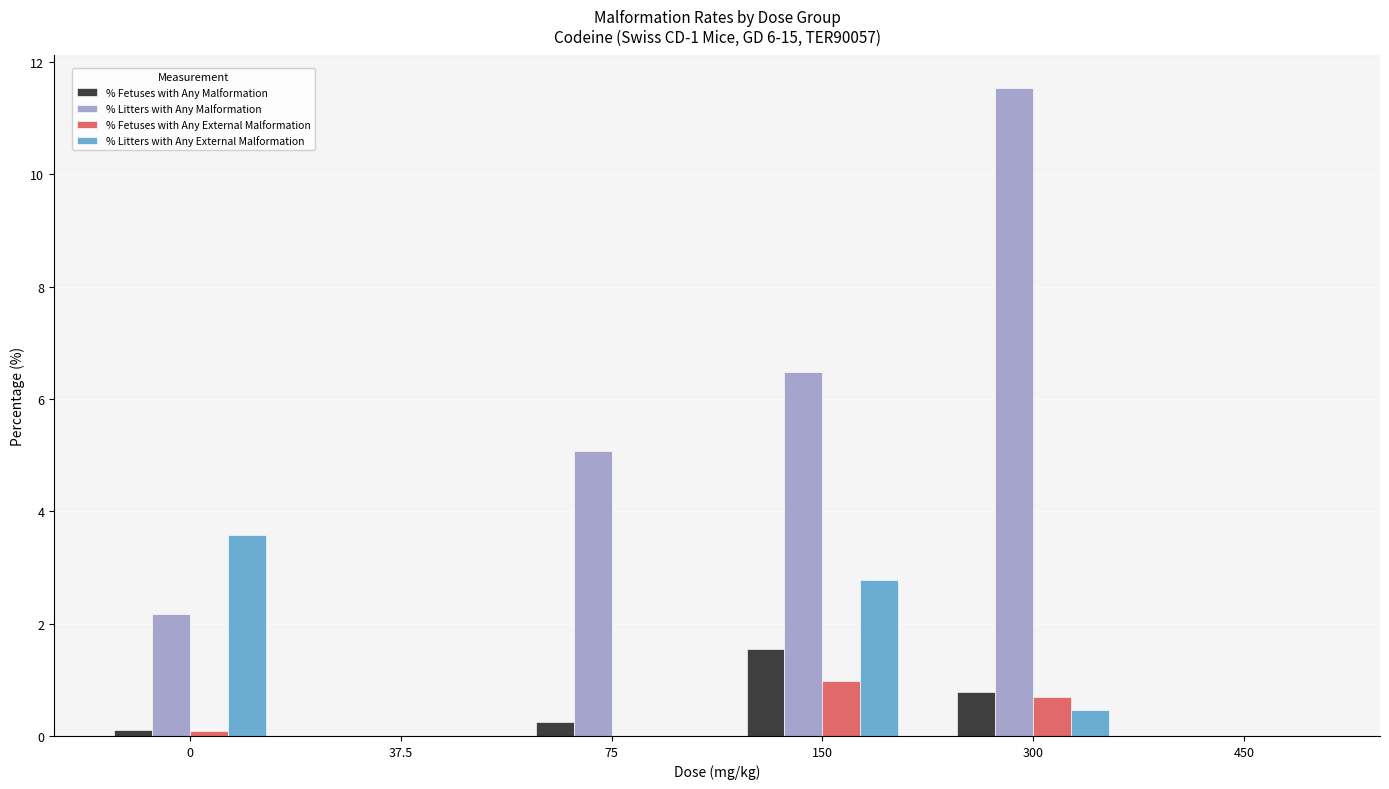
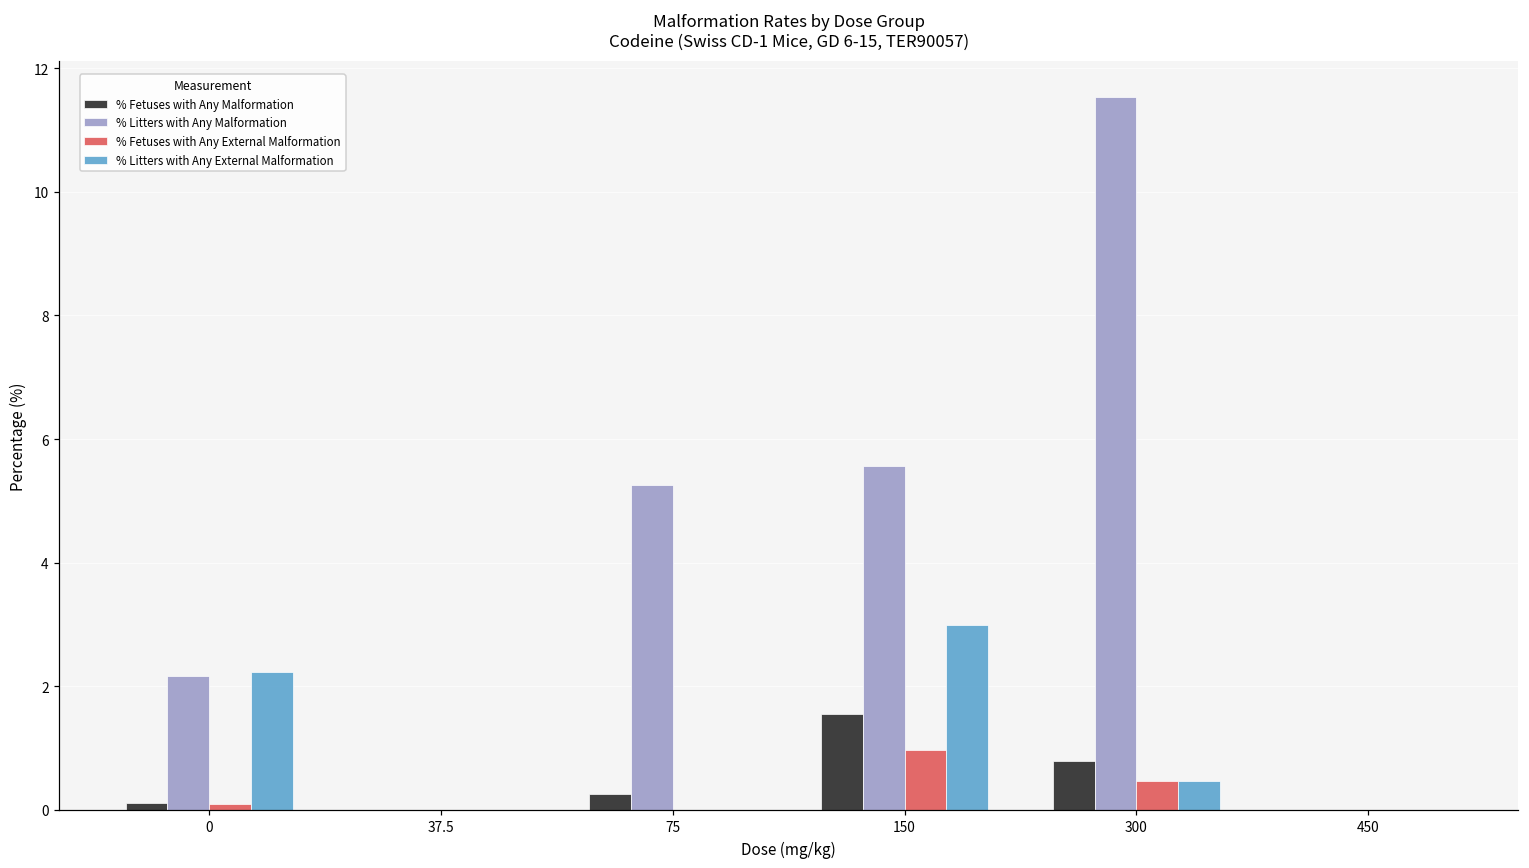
  {
    "% Fetuses with Any Malformation": {
      "0": 0.1,
      "37.5": 0.0,
      "75": 0.3,
      "150": 1.6,
      "300": 0.8,
      "450": 0.0
    },
    "% Litters with Any Malformation": {
      "0": 2.2,
      "37.5": 0.0,
-     "75": 5.1,
-     "150": 6.5,
+     "75": 5.3,
+     "150": 5.6,
      "300": 11.5,
      "450": 0.0
    },
    "% Fetuses with Any External Malformation": {
      "0": 0.1,
      "37.5": 0.0,
      "75": 0.0,
      "150": 1.0,
-     "300": 0.7,
+     "300": 0.5,
      "450": 0.0
    },
    "% Litters with Any External Malformation": {
-     "0": 3.6,
+     "0": 2.2,
      "37.5": 0.0,
      "75": 0.0,
-     "150": 2.8,
+     "150": 3.0,
      "300": 0.5,
      "450": 0.0
    }
  }
